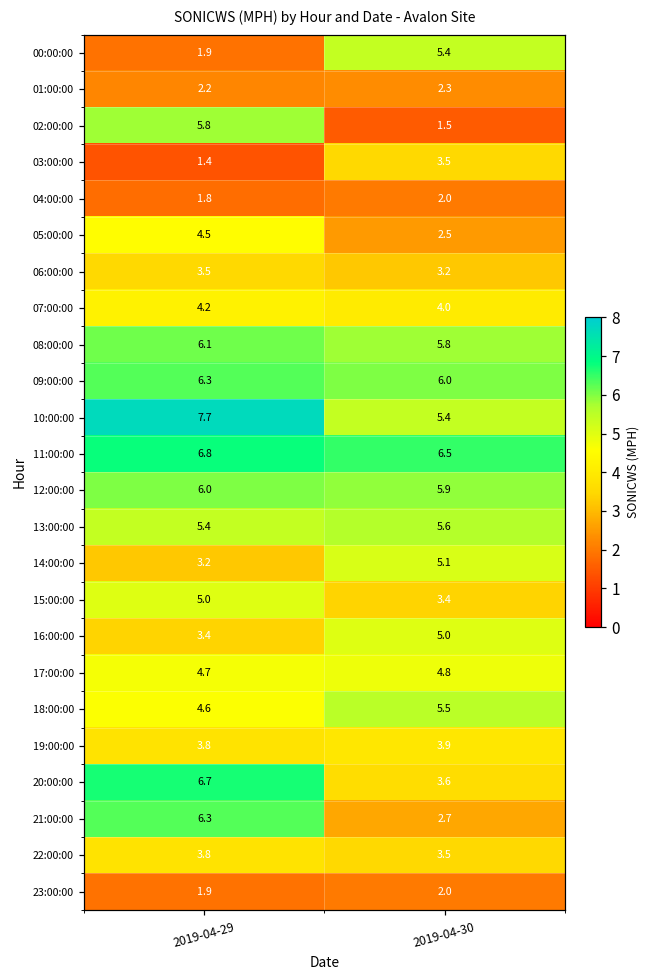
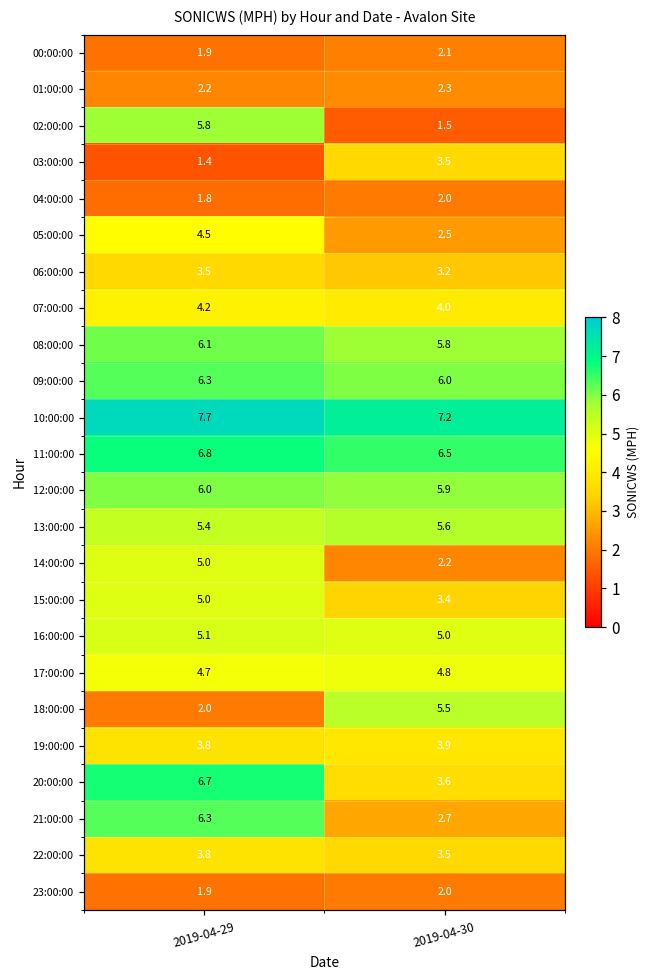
  {
    "00:00:00": {
      "2019-04-29": 1.9,
-     "2019-04-30": 5.4
+     "2019-04-30": 2.1
    },
    "01:00:00": {
      "2019-04-29": 2.2,
      "2019-04-30": 2.3
    },
    "02:00:00": {
      "2019-04-29": 5.8,
      "2019-04-30": 1.5
    },
    "03:00:00": {
      "2019-04-29": 1.4,
      "2019-04-30": 3.5
    },
    "04:00:00": {
      "2019-04-29": 1.8,
      "2019-04-30": 2.0
    },
    "05:00:00": {
      "2019-04-29": 4.5,
      "2019-04-30": 2.5
    },
    "06:00:00": {
      "2019-04-29": 3.5,
      "2019-04-30": 3.2
    },
    "07:00:00": {
      "2019-04-29": 4.2,
      "2019-04-30": 4.0
    },
    "08:00:00": {
      "2019-04-29": 6.1,
      "2019-04-30": 5.8
    },
    "09:00:00": {
      "2019-04-29": 6.3,
      "2019-04-30": 6.0
    },
    "10:00:00": {
      "2019-04-29": 7.7,
-     "2019-04-30": 5.4
+     "2019-04-30": 7.2
    },
    "11:00:00": {
      "2019-04-29": 6.8,
      "2019-04-30": 6.5
    },
    "12:00:00": {
      "2019-04-29": 6.0,
      "2019-04-30": 5.9
    },
    "13:00:00": {
      "2019-04-29": 5.4,
      "2019-04-30": 5.6
    },
    "14:00:00": {
-     "2019-04-29": 3.2,
-     "2019-04-30": 5.1
+     "2019-04-29": 5.0,
+     "2019-04-30": 2.2
    },
    "15:00:00": {
      "2019-04-29": 5.0,
      "2019-04-30": 3.4
    },
    "16:00:00": {
-     "2019-04-29": 3.4,
+     "2019-04-29": 5.1,
      "2019-04-30": 5.0
    },
    "17:00:00": {
      "2019-04-29": 4.7,
      "2019-04-30": 4.8
    },
    "18:00:00": {
-     "2019-04-29": 4.6,
+     "2019-04-29": 2.0,
      "2019-04-30": 5.5
    },
    "19:00:00": {
      "2019-04-29": 3.8,
      "2019-04-30": 3.9
    },
    "20:00:00": {
      "2019-04-29": 6.7,
      "2019-04-30": 3.6
    },
    "21:00:00": {
      "2019-04-29": 6.3,
      "2019-04-30": 2.7
    },
    "22:00:00": {
      "2019-04-29": 3.8,
      "2019-04-30": 3.5
    },
    "23:00:00": {
      "2019-04-29": 1.9,
      "2019-04-30": 2.0
    }
  }
